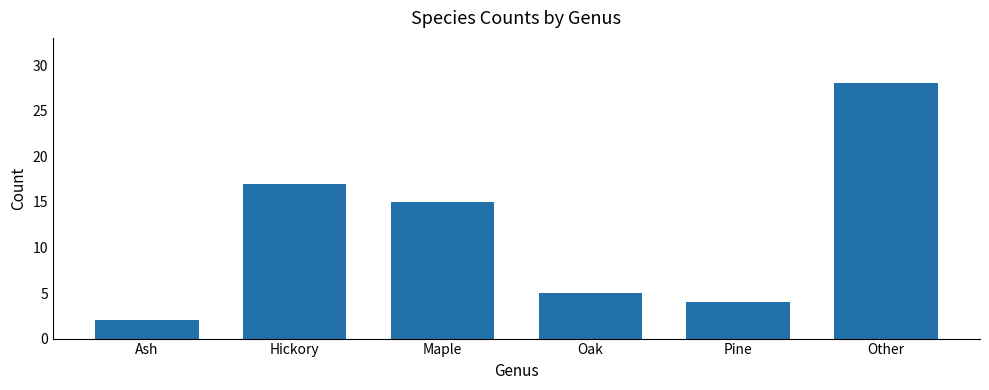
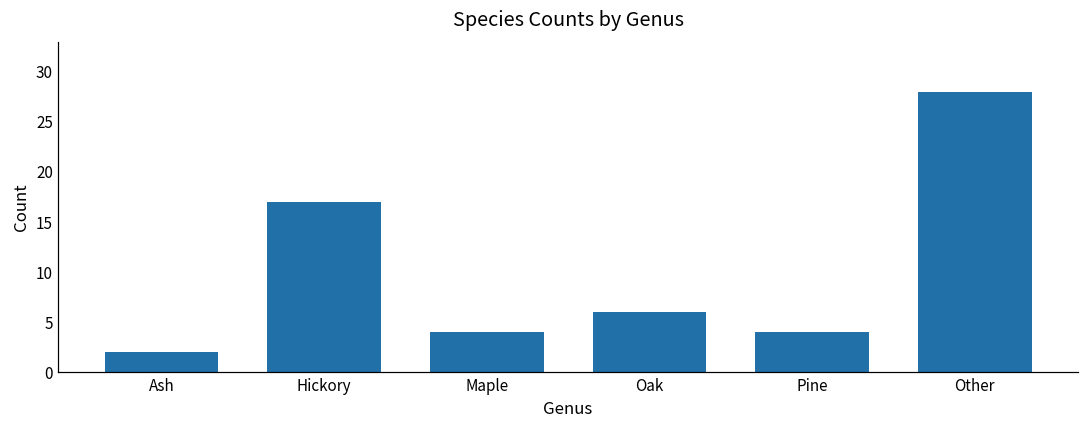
  {
    "Ash": 2,
    "Hickory": 17,
-   "Maple": 15,
-   "Oak": 5,
+   "Maple": 4,
+   "Oak": 6,
    "Pine": 4,
    "Other": 28
  }
